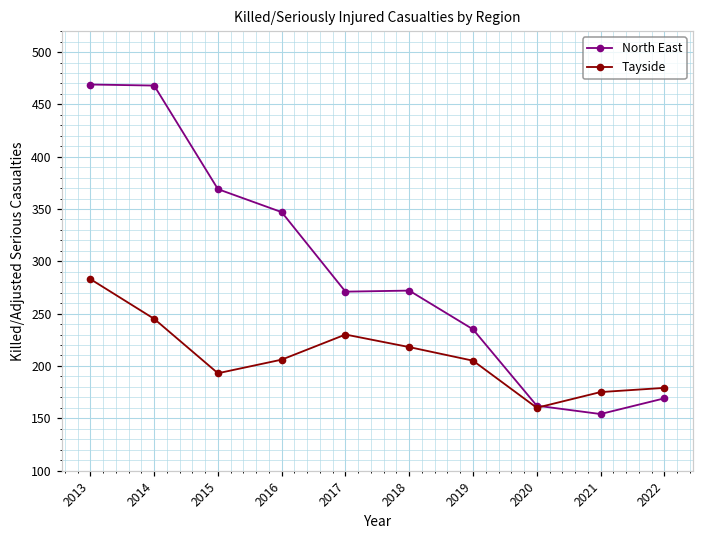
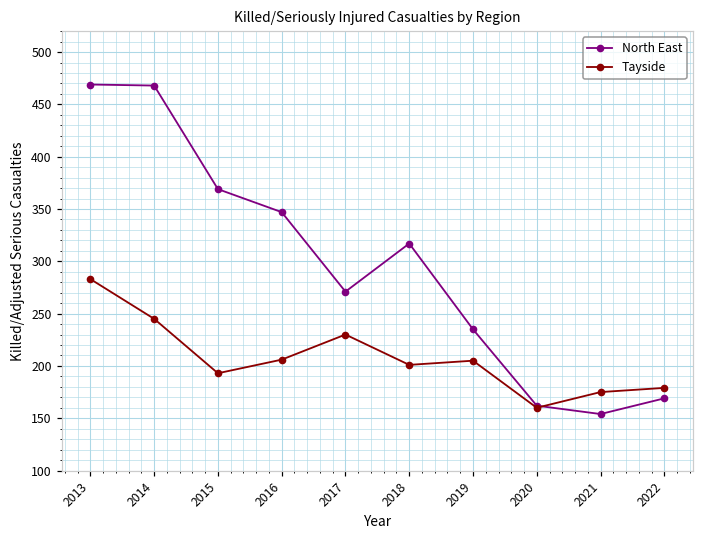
  {
    "North East": {
      "2013": 470,
      "2014": 470,
      "2015": 370,
      "2016": 350,
      "2017": 270,
-     "2018": 270,
+     "2018": 320,
      "2019": 240,
      "2021": 150,
      "2022": 170
    },
    "Tayside": {
      "2013": 280,
      "2014": 250,
      "2015": 190,
      "2016": 210,
      "2017": 230,
-     "2018": 220,
+     "2018": 200,
      "2019": 210,
      "2021": 180,
      "2022": 180
    }
  }
